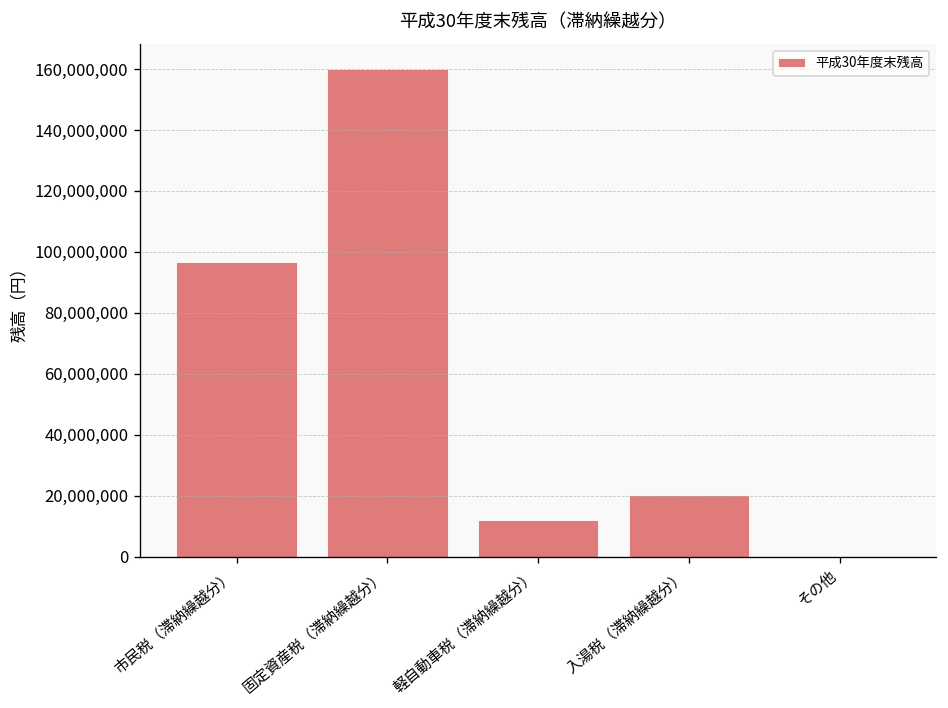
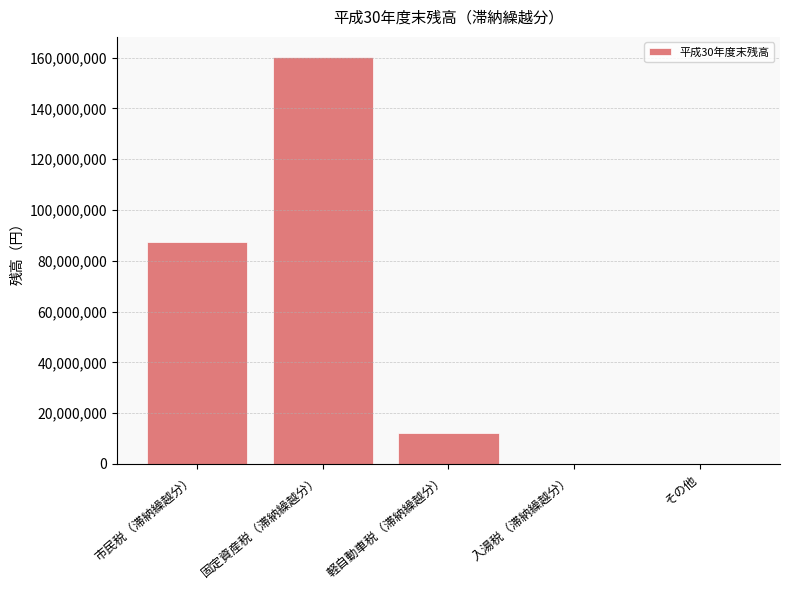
  {
-   "市民税（滞納繰越分）": "97,000,000",
+   "市民税（滞納繰越分）": "87,000,000",
    "固定資産税（滞納繰越分）": "160,000,000",
    "軽自動車税（滞納繰越分）": "12,000,000",
-   "入湯税（滞納繰越分）": "20,000,000"
+   "入湯税（滞納繰越分）": "0"
  }
